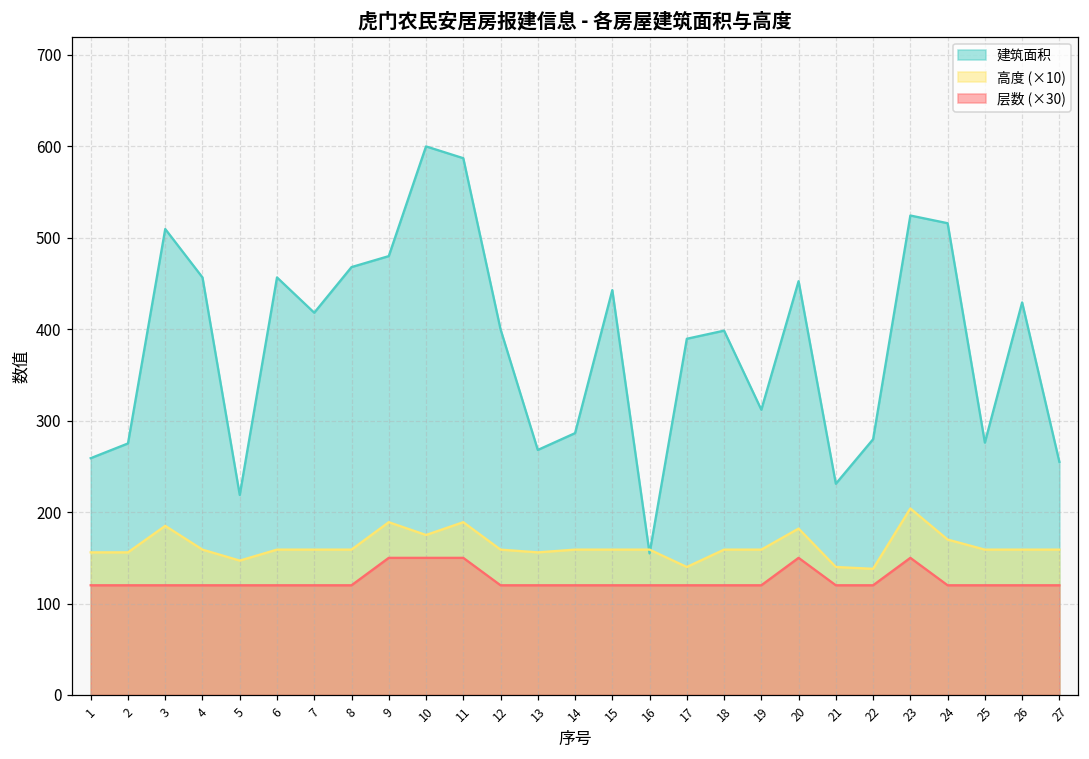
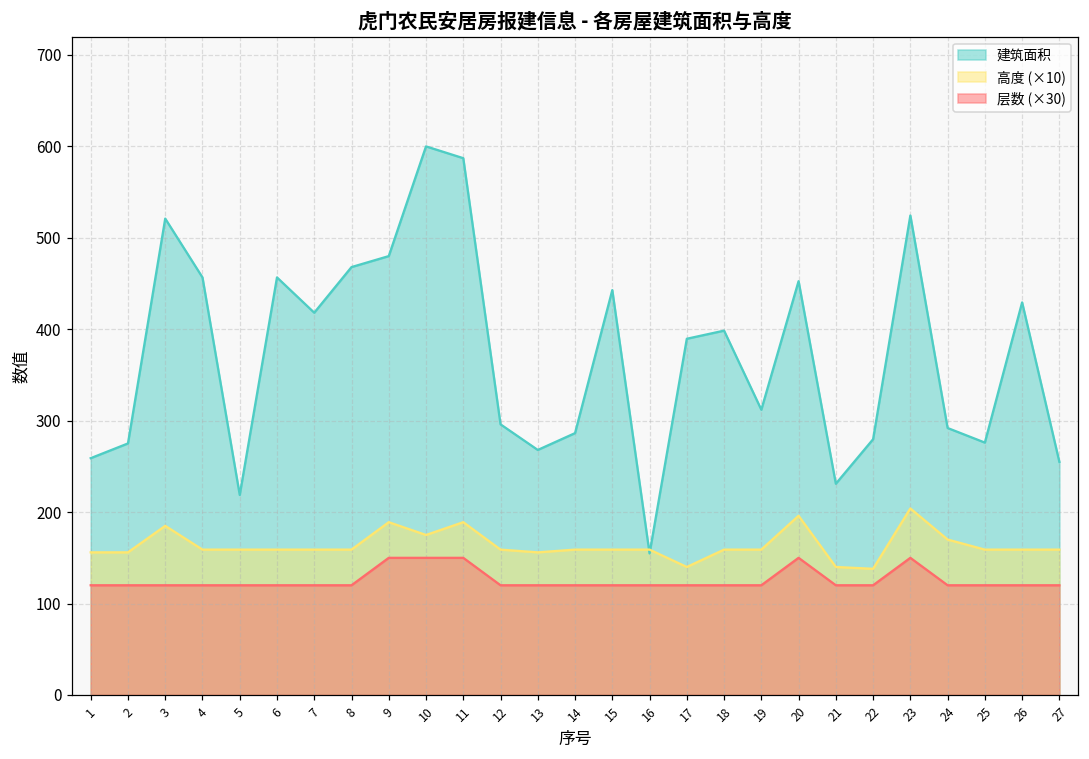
  {
    "建筑面积": {
      "1": 260,
      "2": 280,
-     "3": 510,
+     "3": 520,
      "4": 460,
      "5": 220,
      "6": 460,
      "7": 420,
      "8": 470,
      "9": 480,
      "10": 600,
      "11": 590,
-     "12": 400,
+     "12": 300,
      "13": 270,
      "14": 290,
      "15": 440,
      "16": 150,
      "17": 390,
      "18": 400,
      "19": 310,
      "20": 450,
      "21": 230,
      "22": 280,
      "23": 520,
-     "24": 520,
+     "24": 290,
      "25": 280,
      "26": 430,
      "27": 250
    },
    "高度 (×10)": {
      "1": 160,
      "2": 160,
      "3": 190,
      "4": 160,
-     "5": 150,
+     "5": 160,
      "6": 160,
      "7": 160,
      "8": 160,
      "9": 190,
      "10": 180,
      "11": 190,
      "12": 160,
      "13": 160,
      "14": 160,
      "15": 160,
      "16": 160,
      "17": 140,
      "18": 160,
      "19": 160,
-     "20": 180,
+     "20": 200,
      "21": 140,
      "22": 140,
      "23": 200,
      "24": 170,
      "25": 160,
      "26": 160,
      "27": 160
    },
    "层数 (×30)": {
      "1": 120,
      "2": 120,
      "3": 120,
      "4": 120,
      "5": 120,
      "6": 120,
      "7": 120,
      "8": 120,
      "9": 150,
      "10": 150,
      "11": 150,
      "12": 120,
      "13": 120,
      "14": 120,
      "15": 120,
      "16": 120,
      "17": 120,
      "18": 120,
      "19": 120,
      "20": 150,
      "21": 120,
      "22": 120,
      "23": 150,
      "24": 120,
      "25": 120,
      "26": 120,
      "27": 120
    }
  }
